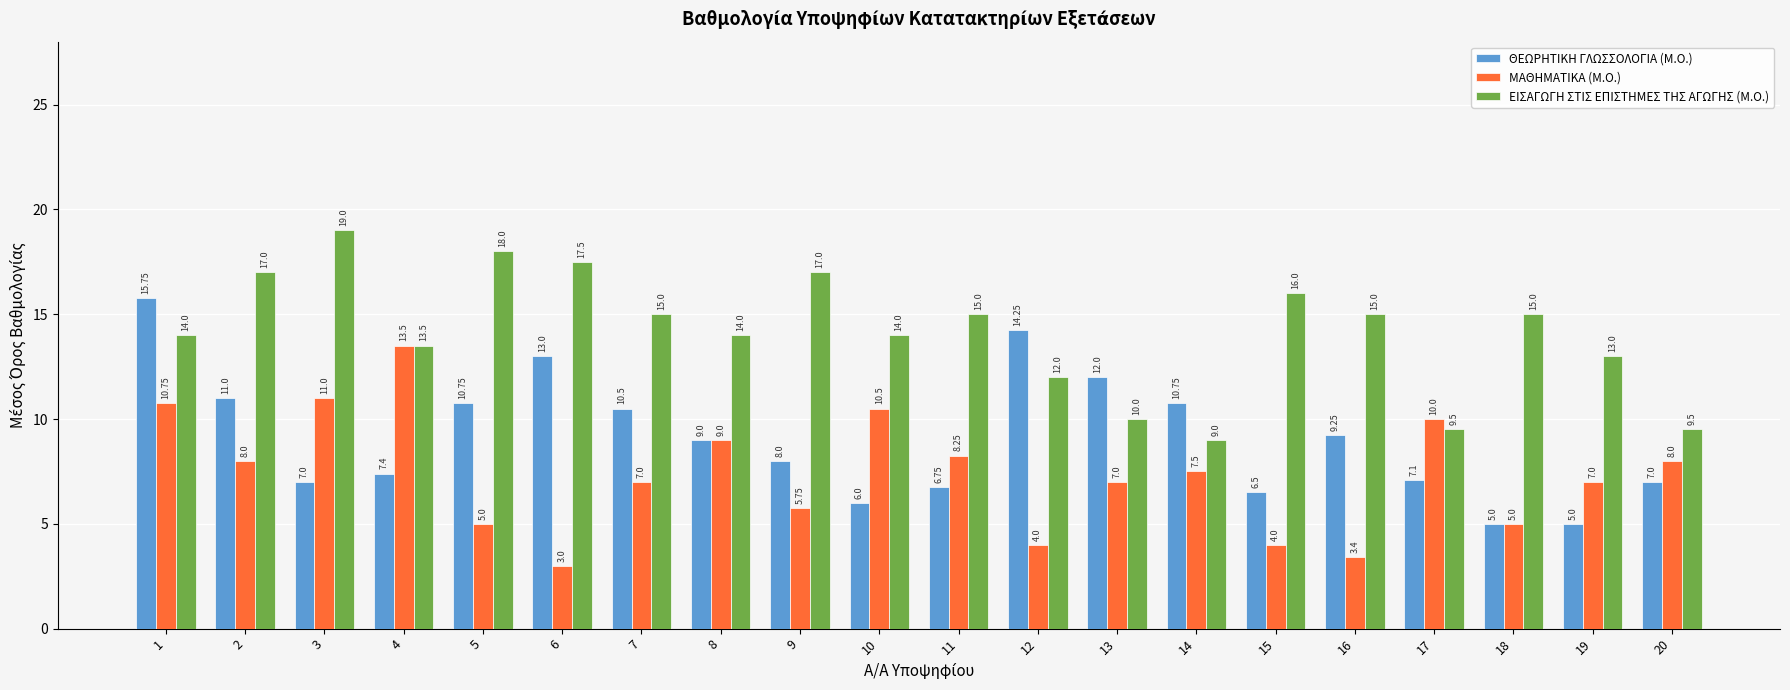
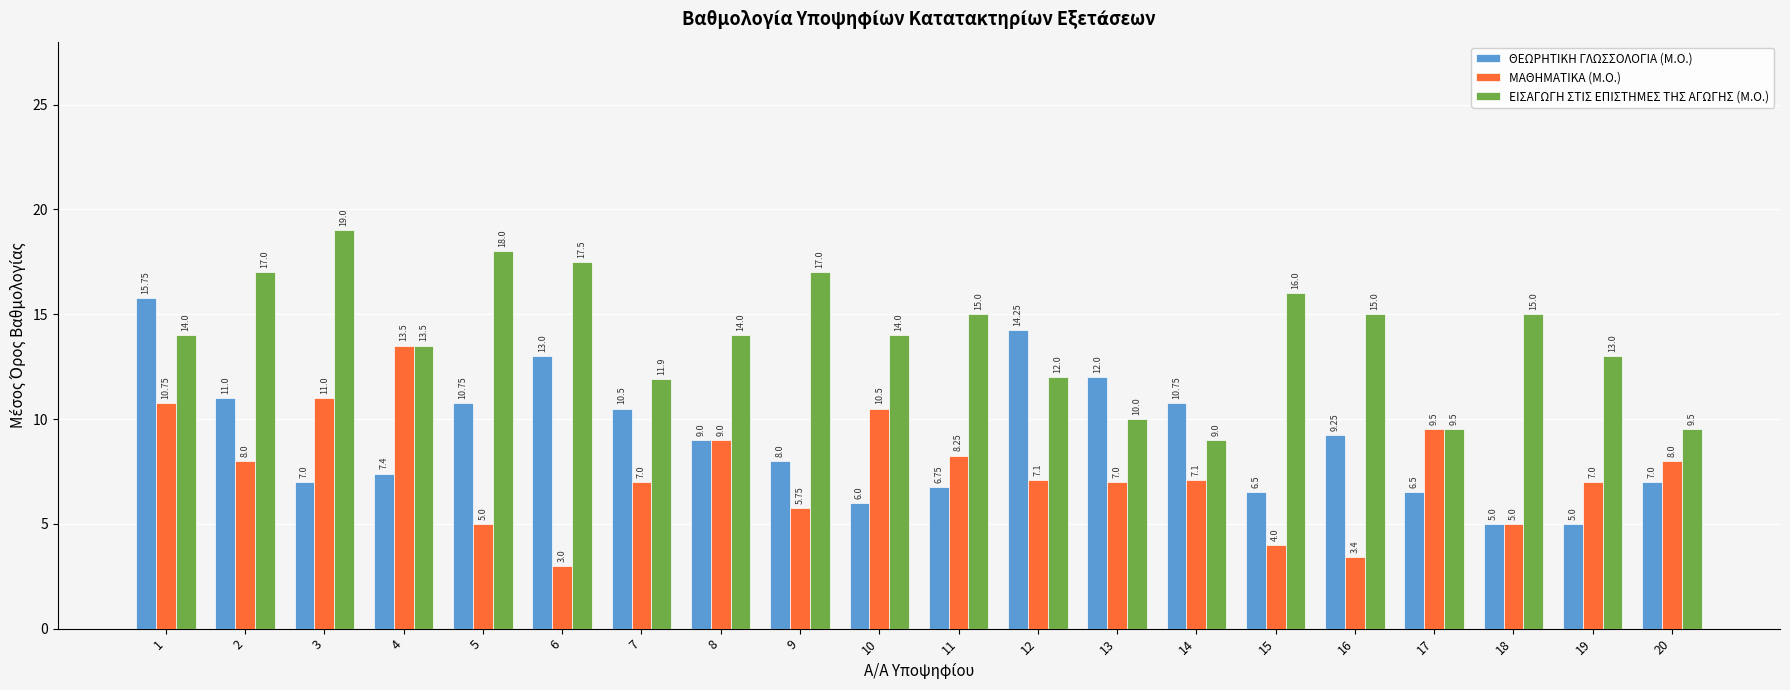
  {
    "ΘΕΩΡΗΤΙΚΗ ΓΛΩΣΣΟΛΟΓΙΑ (Μ.Ο.)": {
      "1": 15.75,
      "2": 11.0,
      "3": 7.0,
      "4": 7.4,
      "5": 10.75,
      "6": 13.0,
      "7": 10.5,
      "8": 9.0,
      "9": 8.0,
      "10": 6.0,
      "11": 6.75,
      "12": 14.25,
      "13": 12.0,
      "14": 10.75,
      "15": 6.5,
      "16": 9.25,
-     "17": 7.1,
+     "17": 6.5,
      "18": 5.0,
      "19": 5.0,
      "20": 7.0
    },
    "ΜΑΘΗΜΑΤΙΚΑ (Μ.Ο.)": {
      "1": 10.75,
      "2": 8.0,
      "3": 11.0,
      "4": 13.5,
      "5": 5.0,
      "6": 3.0,
      "7": 7.0,
      "8": 9.0,
      "9": 5.75,
      "10": 10.5,
      "11": 8.25,
-     "12": 4.0,
+     "12": 7.1,
      "13": 7.0,
-     "14": 7.5,
+     "14": 7.1,
      "15": 4.0,
      "16": 3.4,
-     "17": 10.0,
+     "17": 9.5,
      "18": 5.0,
      "19": 7.0,
      "20": 8.0
    },
    "ΕΙΣΑΓΩΓΗ ΣΤΙΣ ΕΠΙΣΤΗΜΕΣ ΤΗΣ ΑΓΩΓΗΣ (Μ.Ο.)": {
      "1": 14.0,
      "2": 17.0,
      "3": 19.0,
      "4": 13.5,
      "5": 18.0,
      "6": 17.5,
-     "7": 15.0,
+     "7": 11.9,
      "8": 14.0,
      "9": 17.0,
      "10": 14.0,
      "11": 15.0,
      "12": 12.0,
      "13": 10.0,
      "14": 9.0,
      "15": 16.0,
      "16": 15.0,
      "17": 9.5,
      "18": 15.0,
      "19": 13.0,
      "20": 9.5
    }
  }
